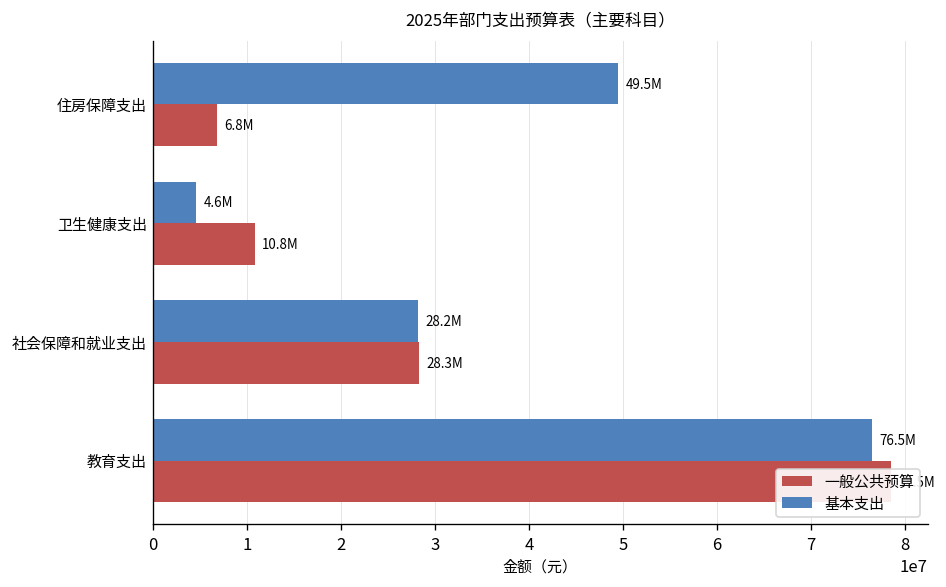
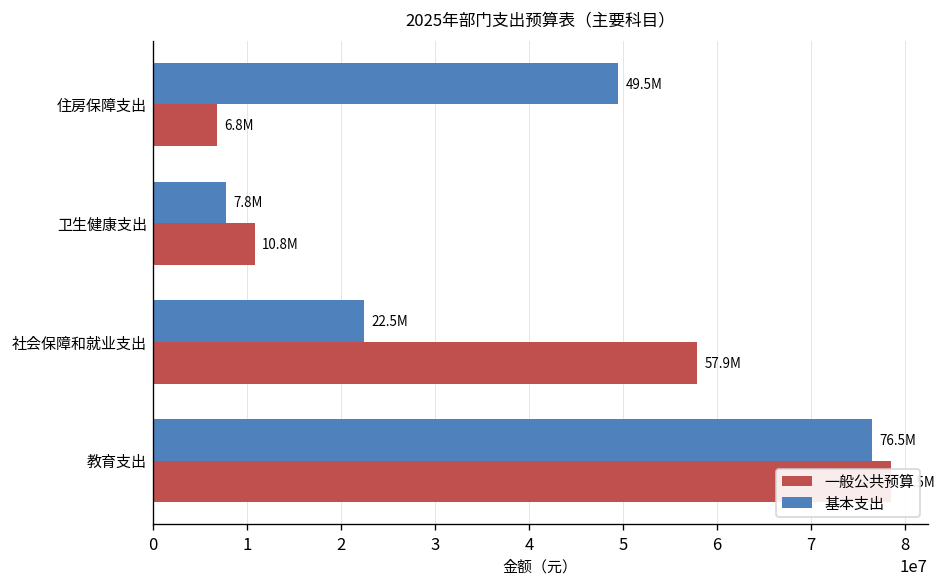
  {
    "一般公共预算": {
      "住房保障支出": "6.8M",
      "卫生健康支出": "10.8M",
-     "社会保障和就业支出": "28.3M"
+     "社会保障和就业支出": "57.9M"
    },
    "基本支出": {
      "住房保障支出": "49.5M",
-     "卫生健康支出": "4.6M",
-     "社会保障和就业支出": "28.2M",
+     "卫生健康支出": "7.8M",
+     "社会保障和就业支出": "22.5M",
      "教育支出": "76.5M"
    }
  }
